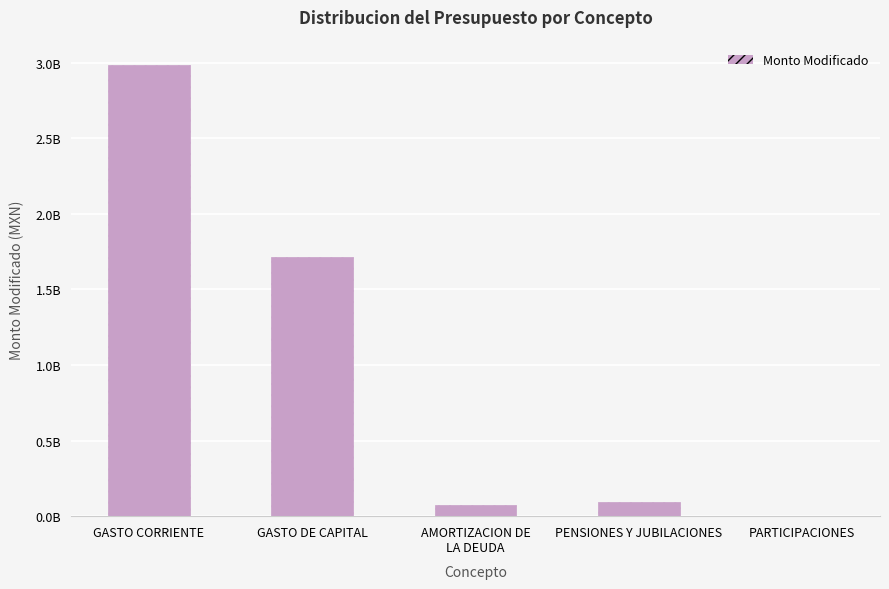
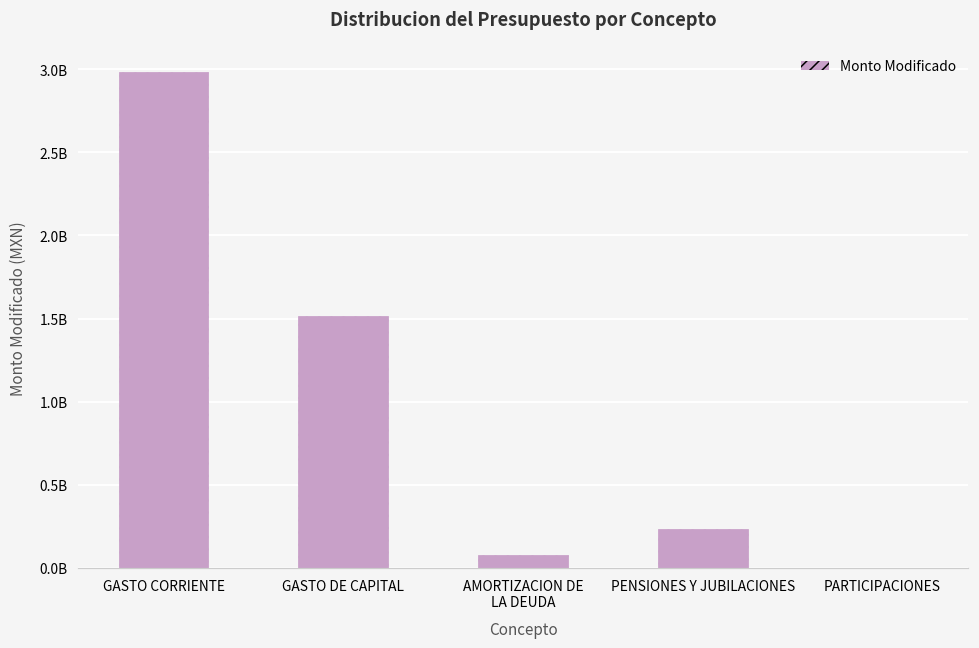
  {
    "GASTO CORRIENTE": 2990000000,
-   "GASTO DE CAPITAL": 1720000000,
+   "GASTO DE CAPITAL": 1510000000,
    "AMORTIZACION DE LA DEUDA": 80000000,
-   "PENSIONES Y JUBILACIONES": 90000000,
+   "PENSIONES Y JUBILACIONES": 230000000,
    "PARTICIPACIONES": 0
  }
